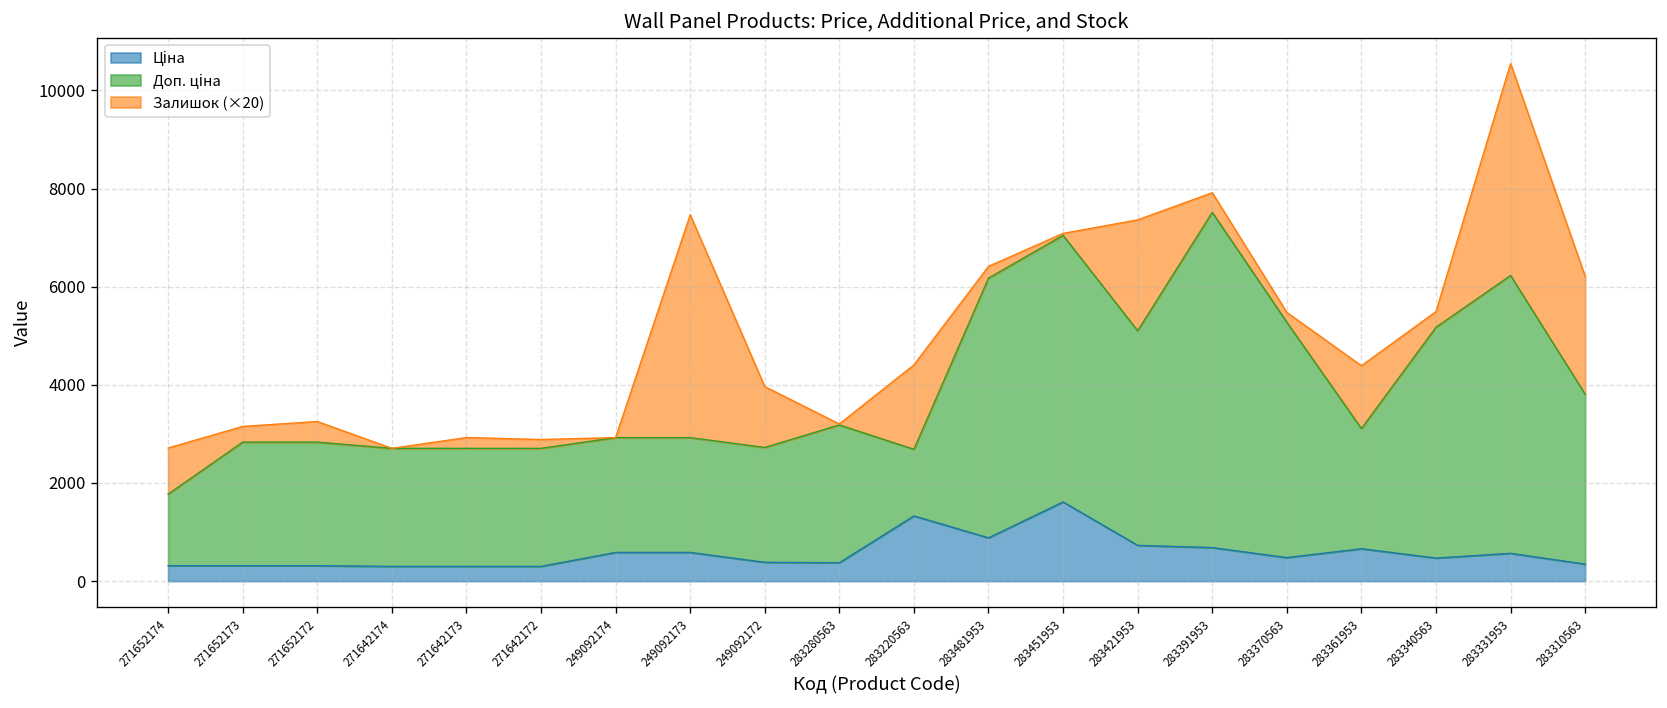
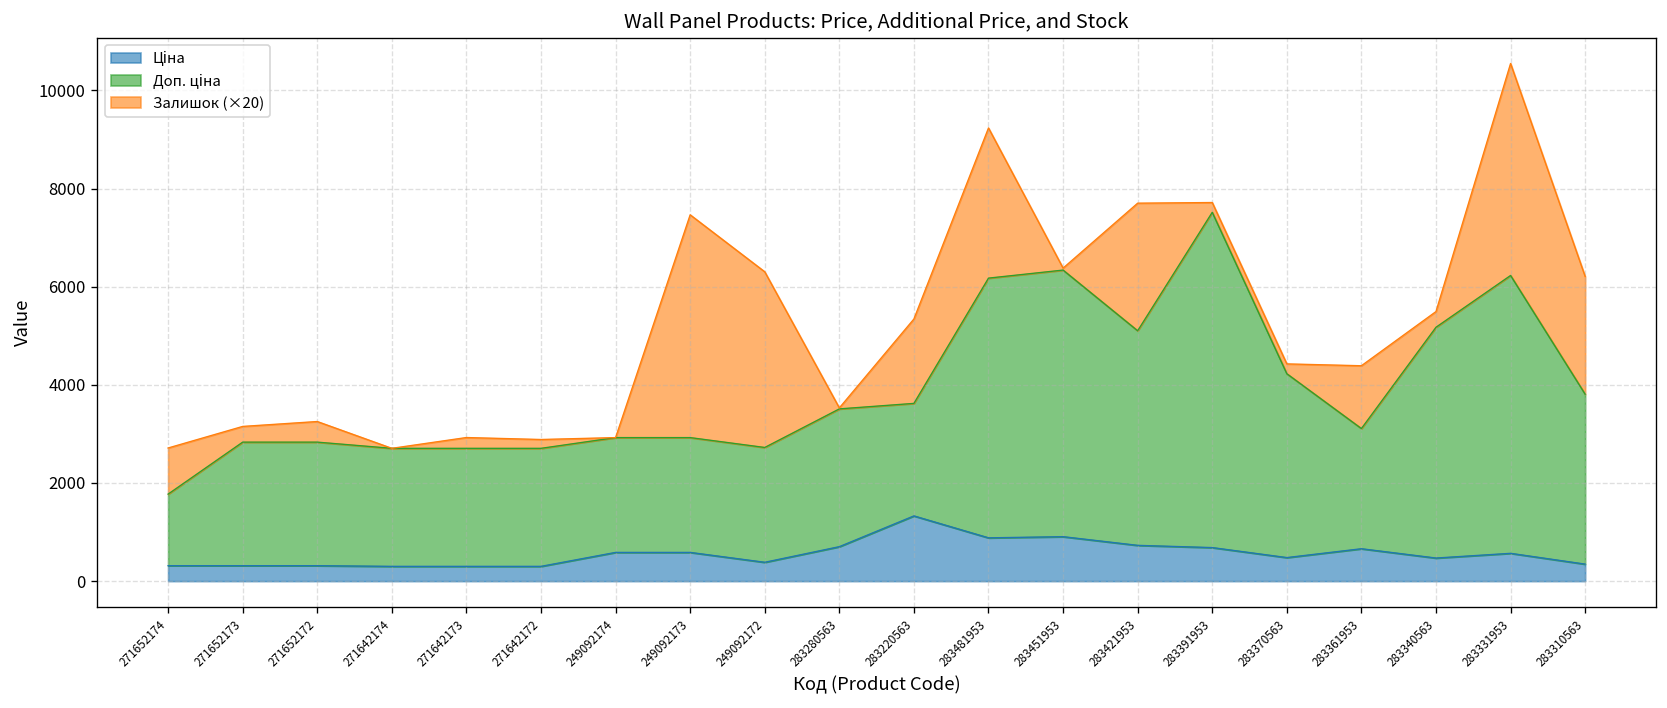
  {
    "Ціна": {
      "271652174": 300,
      "271652173": 300,
      "271652172": 300,
      "271642174": 300,
      "271642173": 300,
      "271642172": 300,
      "249092174": 600,
      "249092173": 600,
      "249092172": 400,
-     "283280563": 400,
+     "283280563": 700,
      "283220563": 1300,
      "283481953": 900,
-     "283451953": 1600,
+     "283451953": 900,
      "283421953": 700,
      "283391953": 700,
      "283370563": 500,
      "283361953": 700,
      "283340563": 500,
      "283331953": 600,
      "283310563": 300
    },
    "Доп. ціна": {
      "271652174": 1500,
      "271652173": 2500,
      "271652172": 2500,
      "271642173": 2400,
      "271642172": 2400,
      "249092173": 2300,
      "249092172": 2300,
-     "283220563": 1400,
+     "283220563": 2300,
      "283481953": 5300,
      "283421953": 4400,
      "283391953": 6800,
-     "283370563": 4800,
+     "283370563": 3700,
      "283361953": 2400,
      "283340563": 4700,
      "283331953": 5700,
      "283310563": 3500
    },
    "Залишок (×20)": {
      "271652174": 900,
      "271652173": 300,
      "271652172": 400,
      "271642173": 200,
      "271642172": 200,
      "249092173": 4500,
-     "249092172": 1200,
+     "249092172": 3600,
      "283220563": 1700,
-     "283481953": 200,
-     "283421953": 2300,
-     "283391953": 400,
+     "283481953": 3100,
+     "283421953": 2600,
+     "283391953": 200,
      "283370563": 200,
      "283361953": 1300,
      "283340563": 300,
      "283331953": 4300,
      "283310563": 2400
    }
  }
